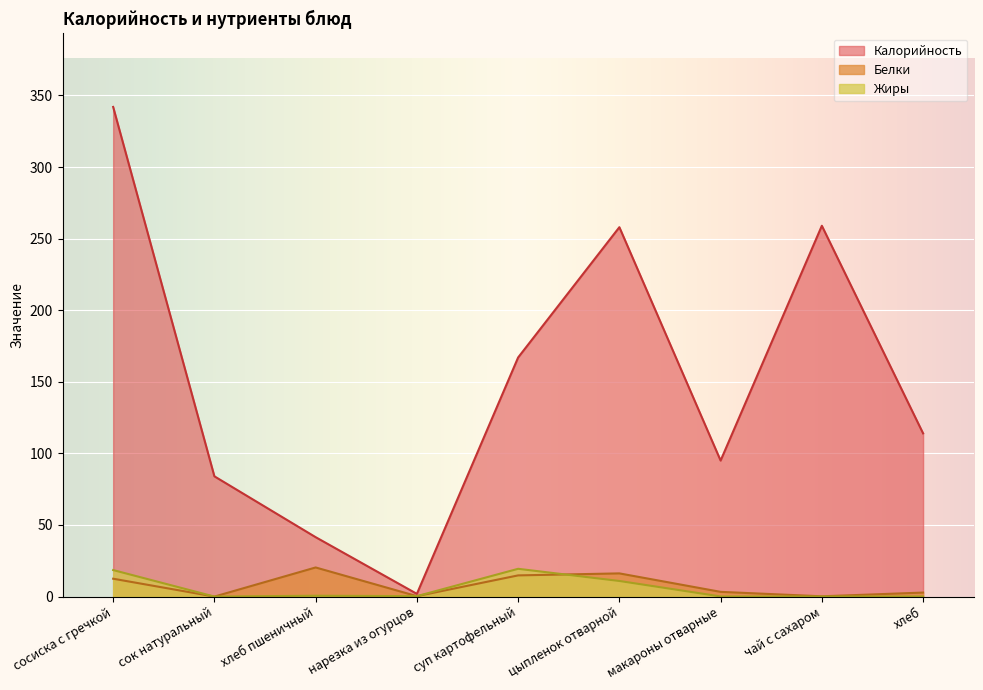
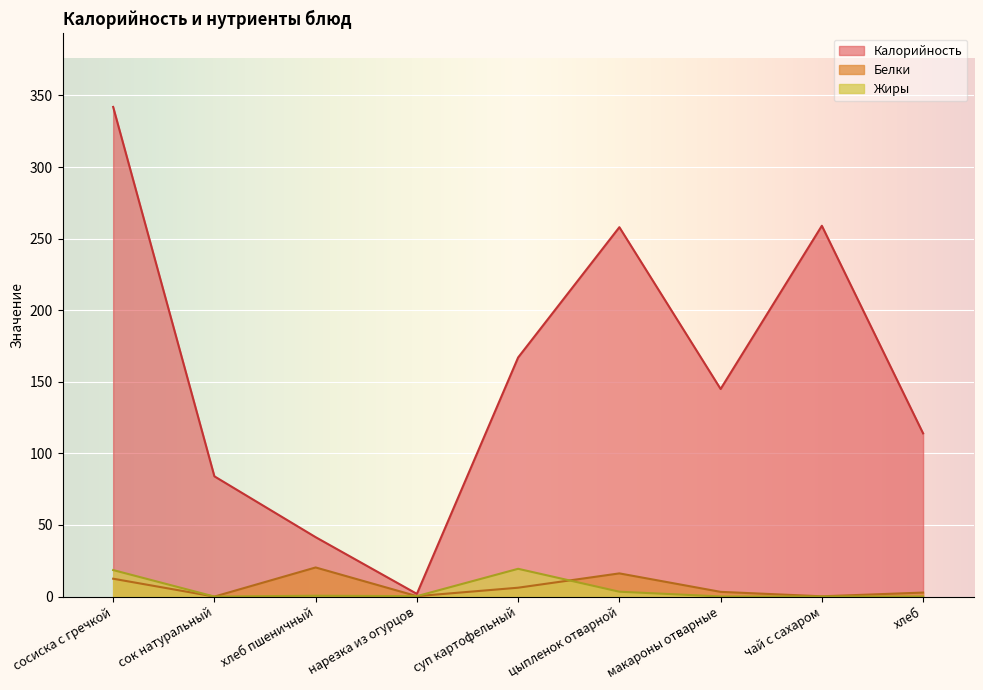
  {
    "Калорийность": {
      "сосиска с гречкой": 342,
      "сок натуральный": 84,
      "хлеб пшеничный": 42,
      "суп картофельный": 167,
      "цыпленок отварной": 258,
-     "макароны отварные": 95,
+     "макароны отварные": 145,
      "чай с сахаром": 259,
      "хлеб": 114
    },
    "Белки": {
      "сосиска с гречкой": 12,
      "хлеб пшеничный": 20,
-     "суп картофельный": 15,
+     "суп картофельный": 6,
      "цыпленок отварной": 16,
      "макароны отварные": 3,
      "хлеб": 3
    },
    "Жиры": {
      "сосиска с гречкой": 19,
      "хлеб пшеничный": 1,
      "суп картофельный": 19,
-     "цыпленок отварной": 11,
+     "цыпленок отварной": 3,
      "макароны отварные": 0,
      "хлеб": 0
    }
  }
